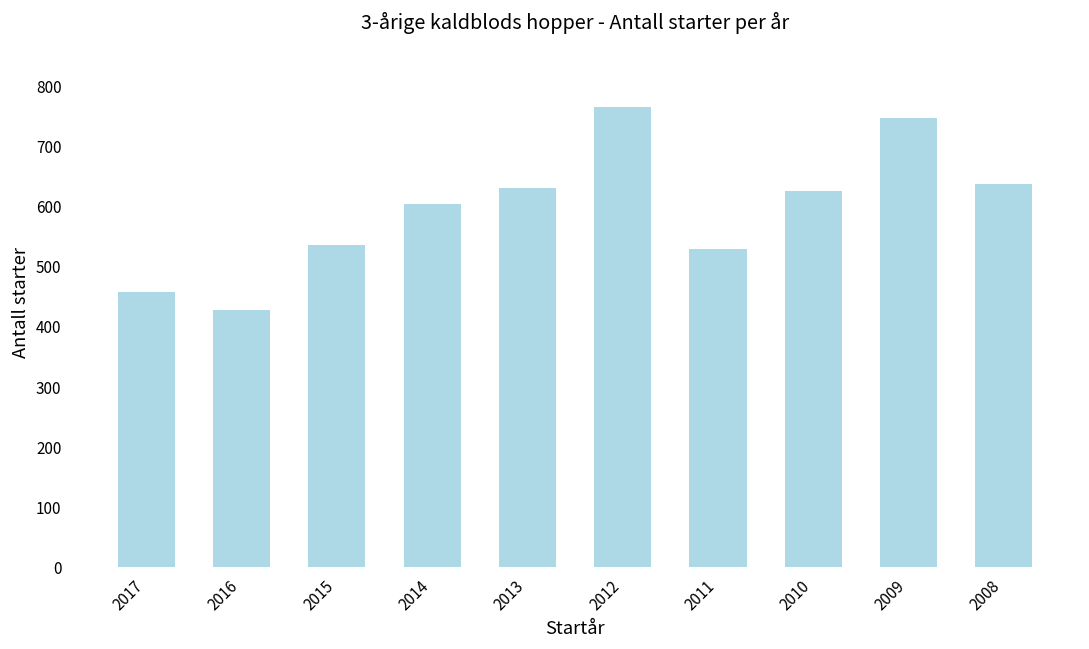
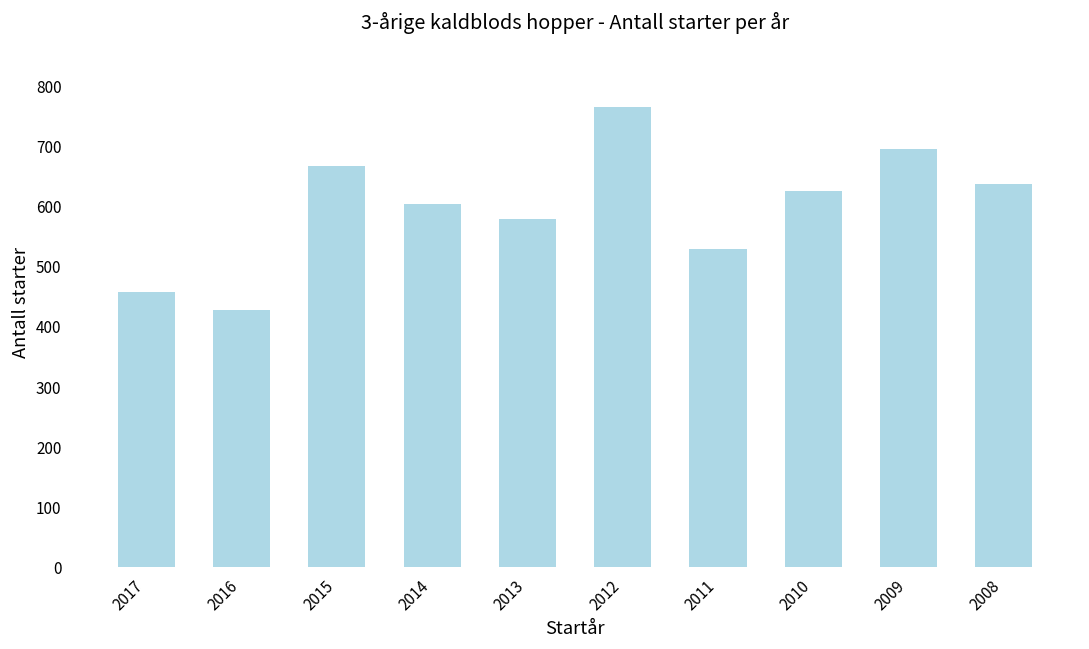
  {
    "2017": 460,
    "2016": 430,
-   "2015": 540,
+   "2015": 670,
    "2014": 610,
-   "2013": 630,
+   "2013": 580,
    "2012": 770,
    "2011": 530,
    "2010": 630,
-   "2009": 750,
+   "2009": 700,
    "2008": 640
  }
